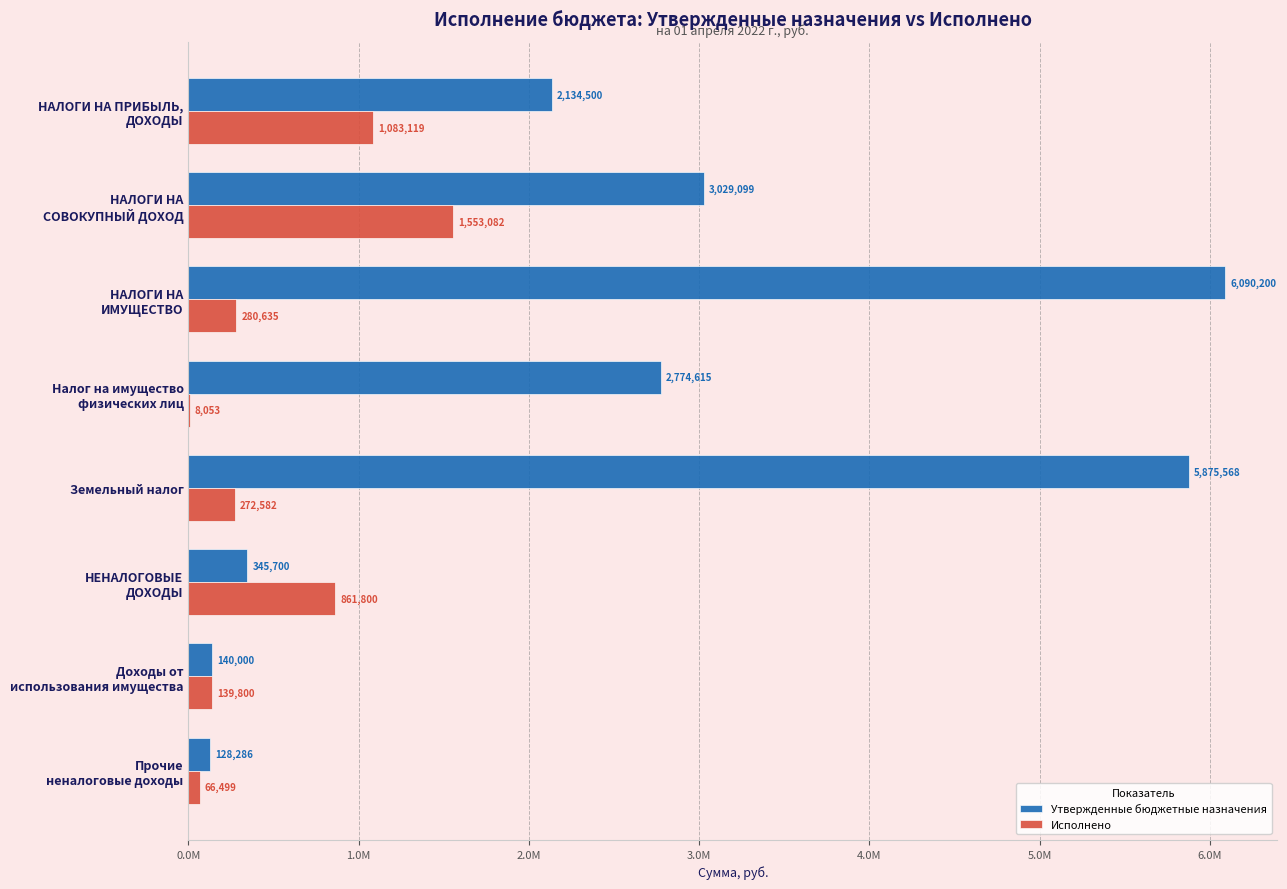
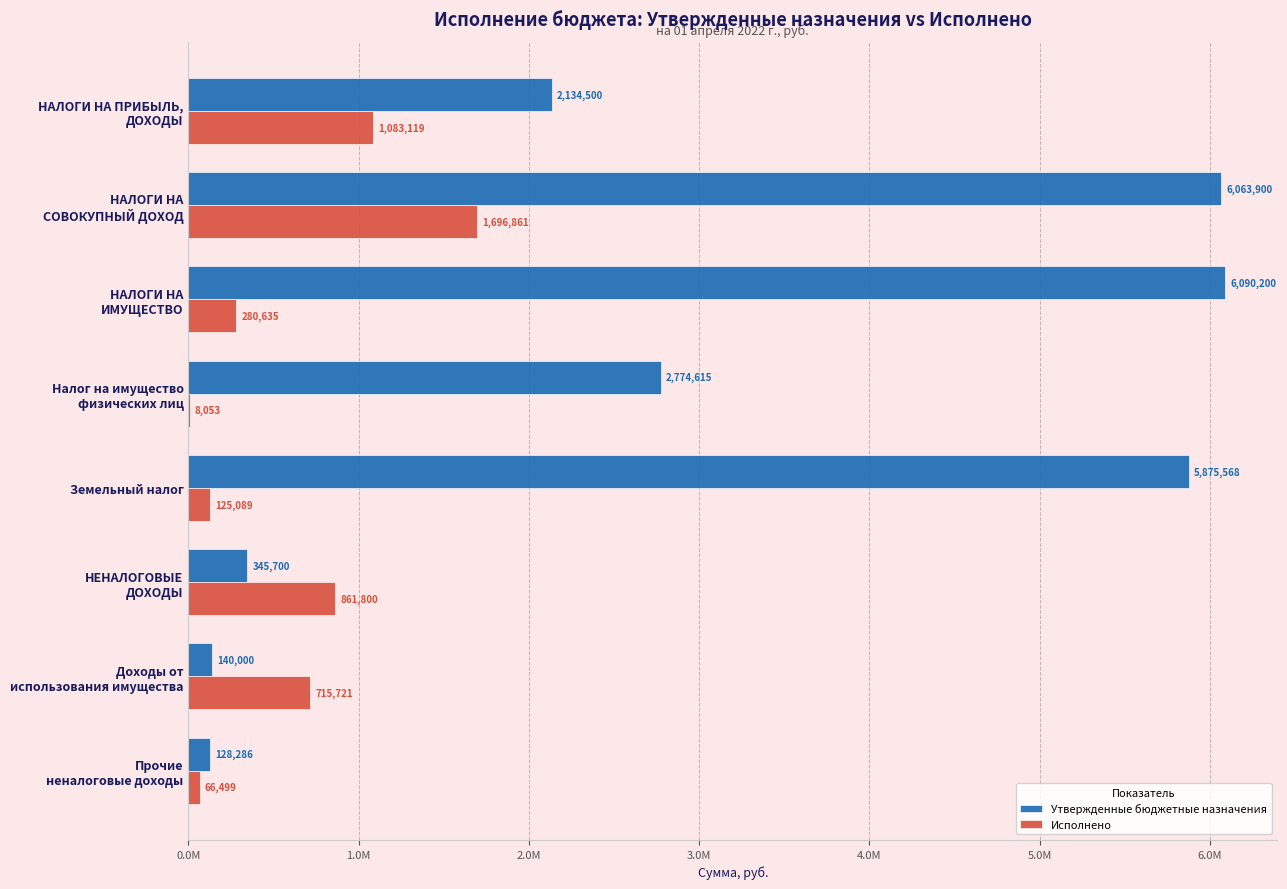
  {
    "Утвержденные бюджетные назначения": {
      "НАЛОГИ НА ПРИБЫЛЬ, ДОХОДЫ": "2,134,500",
-     "НАЛОГИ НА СОВОКУПНЫЙ ДОХОД": "3,029,099",
+     "НАЛОГИ НА СОВОКУПНЫЙ ДОХОД": "6,063,900",
      "НАЛОГИ НА ИМУЩЕСТВО": "6,090,200",
      "Налог на имущество физических лиц": "2,774,615",
      "Земельный налог": "5,875,568",
      "НЕНАЛОГОВЫЕ ДОХОДЫ": "345,700",
      "Доходы от использования имущества": "140,000",
      "Прочие неналоговые доходы": "128,286"
    },
    "Исполнено": {
      "НАЛОГИ НА ПРИБЫЛЬ, ДОХОДЫ": "1,083,119",
-     "НАЛОГИ НА СОВОКУПНЫЙ ДОХОД": "1,553,082",
+     "НАЛОГИ НА СОВОКУПНЫЙ ДОХОД": "1,696,861",
      "НАЛОГИ НА ИМУЩЕСТВО": "280,635",
      "Налог на имущество физических лиц": "8,053",
-     "Земельный налог": "272,582",
+     "Земельный налог": "125,089",
      "НЕНАЛОГОВЫЕ ДОХОДЫ": "861,800",
-     "Доходы от использования имущества": "139,800",
+     "Доходы от использования имущества": "715,721",
      "Прочие неналоговые доходы": "66,499"
    }
  }
